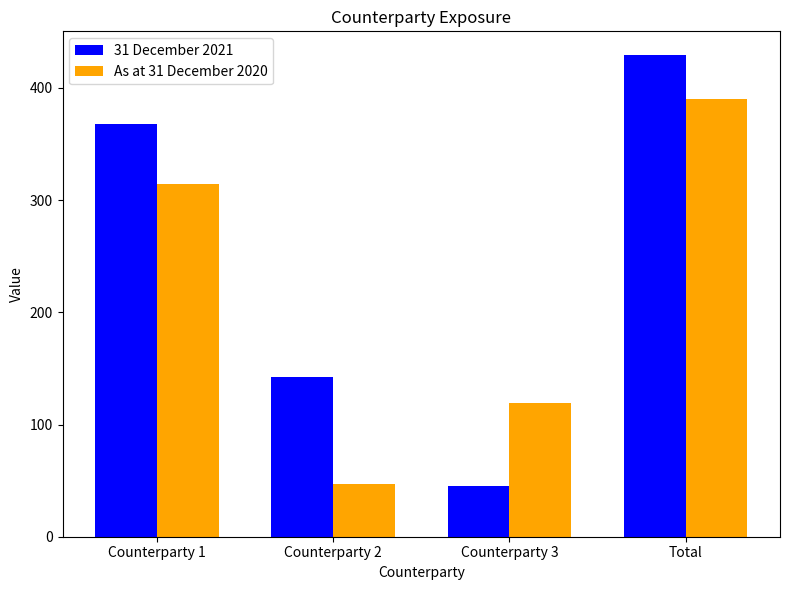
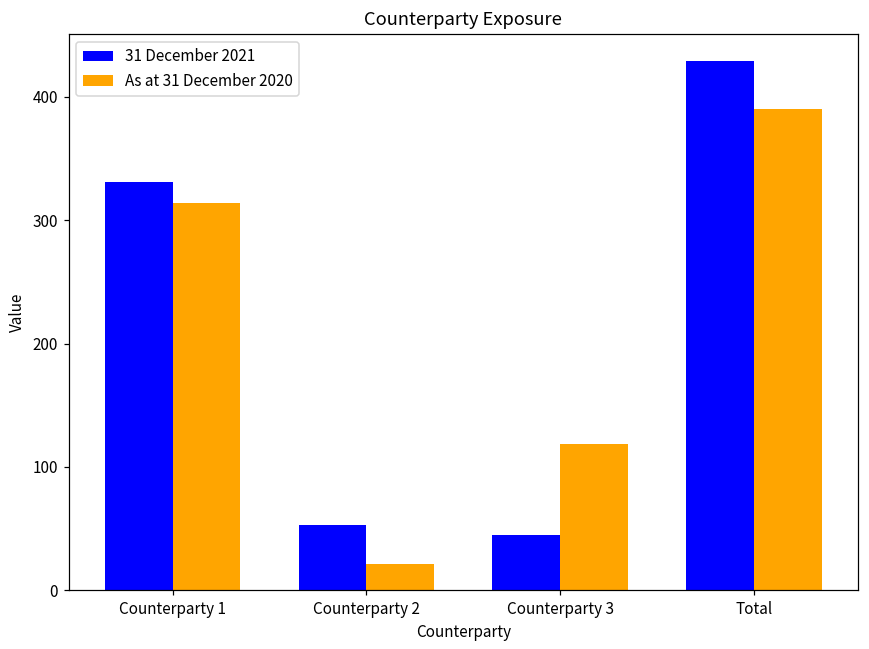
  {
    "31 December 2021": {
-     "Counterparty 1": 368,
-     "Counterparty 2": 142,
+     "Counterparty 1": 331,
+     "Counterparty 2": 53,
      "Counterparty 3": 45,
      "Total": 429
    },
    "As at 31 December 2020": {
      "Counterparty 1": 314,
-     "Counterparty 2": 47,
+     "Counterparty 2": 21,
      "Counterparty 3": 119,
      "Total": 390
    }
  }
